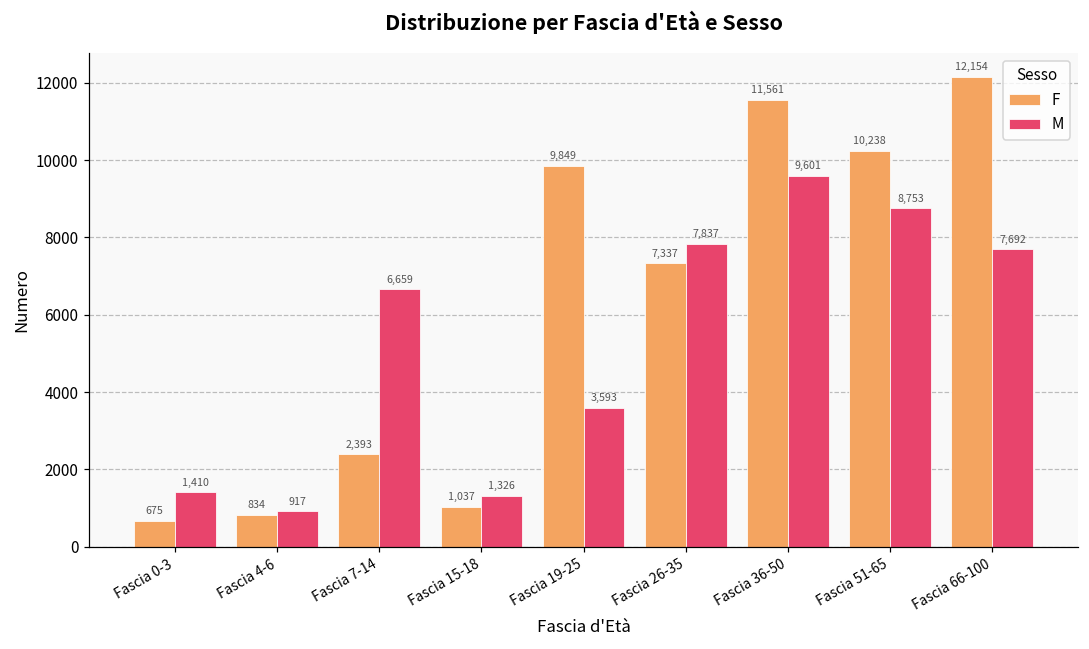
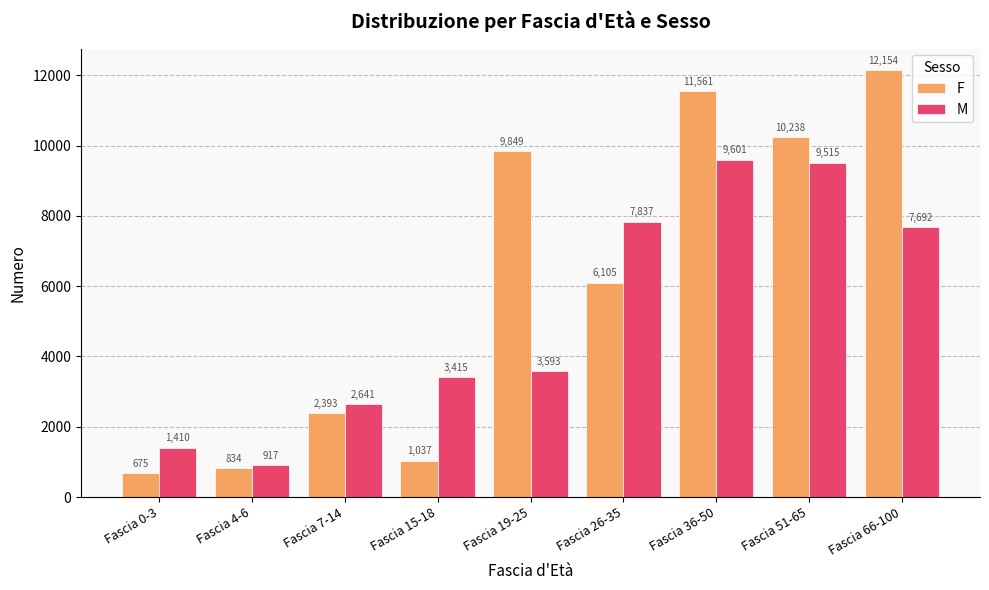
  {
    "F": {
      "Fascia 0-3": "675",
      "Fascia 4-6": "834",
      "Fascia 7-14": "2,393",
      "Fascia 15-18": "1,037",
      "Fascia 19-25": "9,849",
-     "Fascia 26-35": "7,337",
+     "Fascia 26-35": "6,105",
      "Fascia 36-50": "11,561",
      "Fascia 51-65": "10,238",
      "Fascia 66-100": "12,154"
    },
    "M": {
      "Fascia 0-3": "1,410",
      "Fascia 4-6": "917",
-     "Fascia 7-14": "6,659",
-     "Fascia 15-18": "1,326",
+     "Fascia 7-14": "2,641",
+     "Fascia 15-18": "3,415",
      "Fascia 19-25": "3,593",
      "Fascia 26-35": "7,837",
      "Fascia 36-50": "9,601",
-     "Fascia 51-65": "8,753",
+     "Fascia 51-65": "9,515",
      "Fascia 66-100": "7,692"
    }
  }
